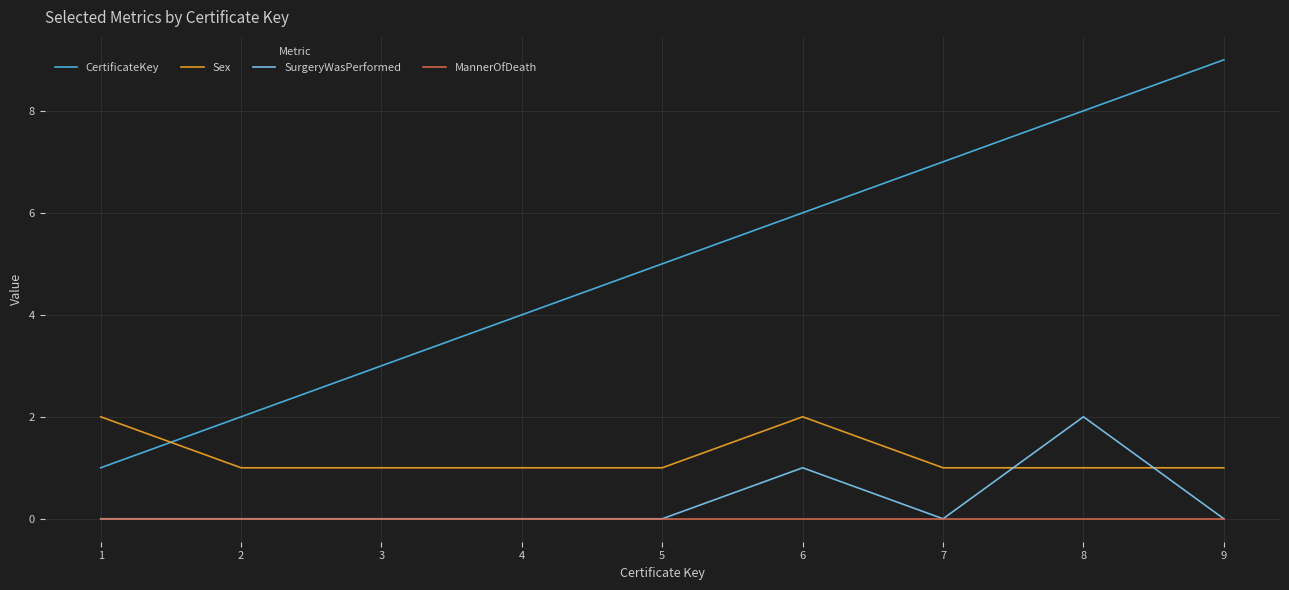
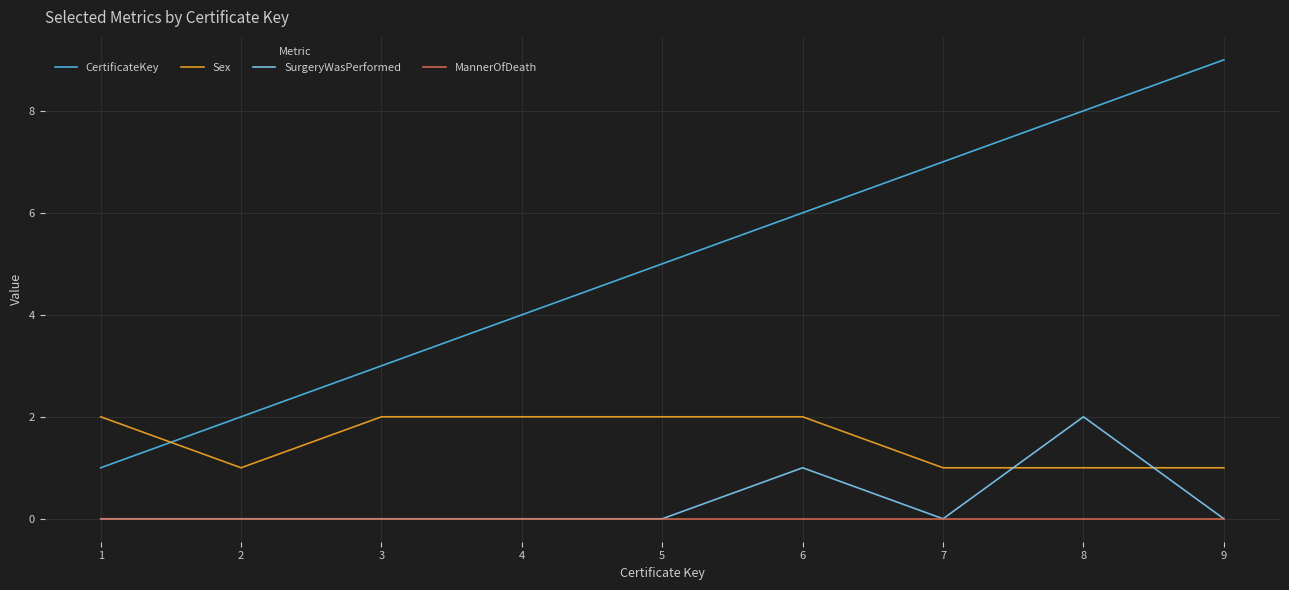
  {
    "Sex": {
      "1": 2,
      "2": 1,
-     "3": 1,
-     "4": 1,
-     "5": 1,
+     "3": 2,
+     "4": 2,
+     "5": 2,
      "6": 2,
      "7": 1,
      "8": 1,
      "9": 1
    },
    "MannerOfDeath": {
      "6": 0,
      "8": 0
    }
  }
